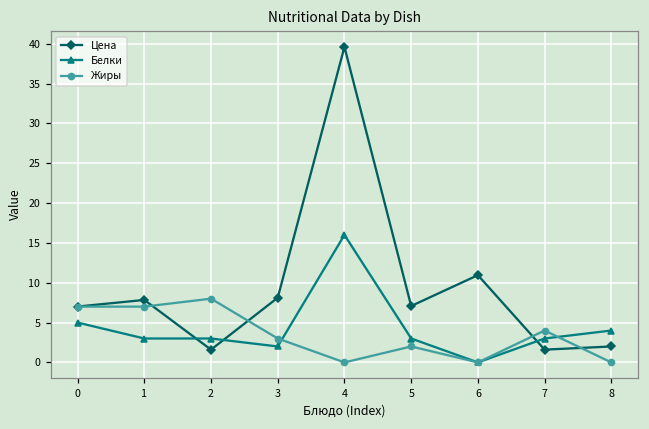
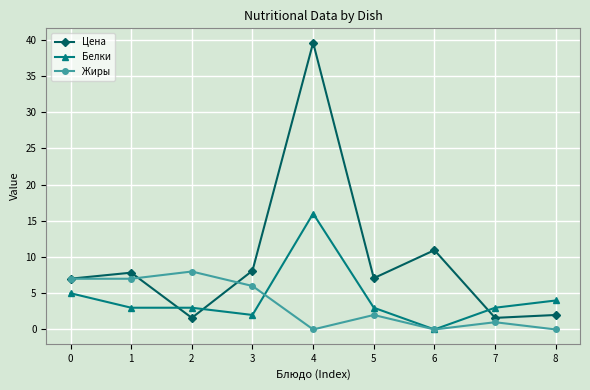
  {
    "Жиры": {
      "1": 7,
      "2": 8,
-     "3": 3,
+     "3": 6,
      "4": 0,
      "5": 2,
-     "7": 4,
+     "7": 1,
      "8": 0
    }
  }
